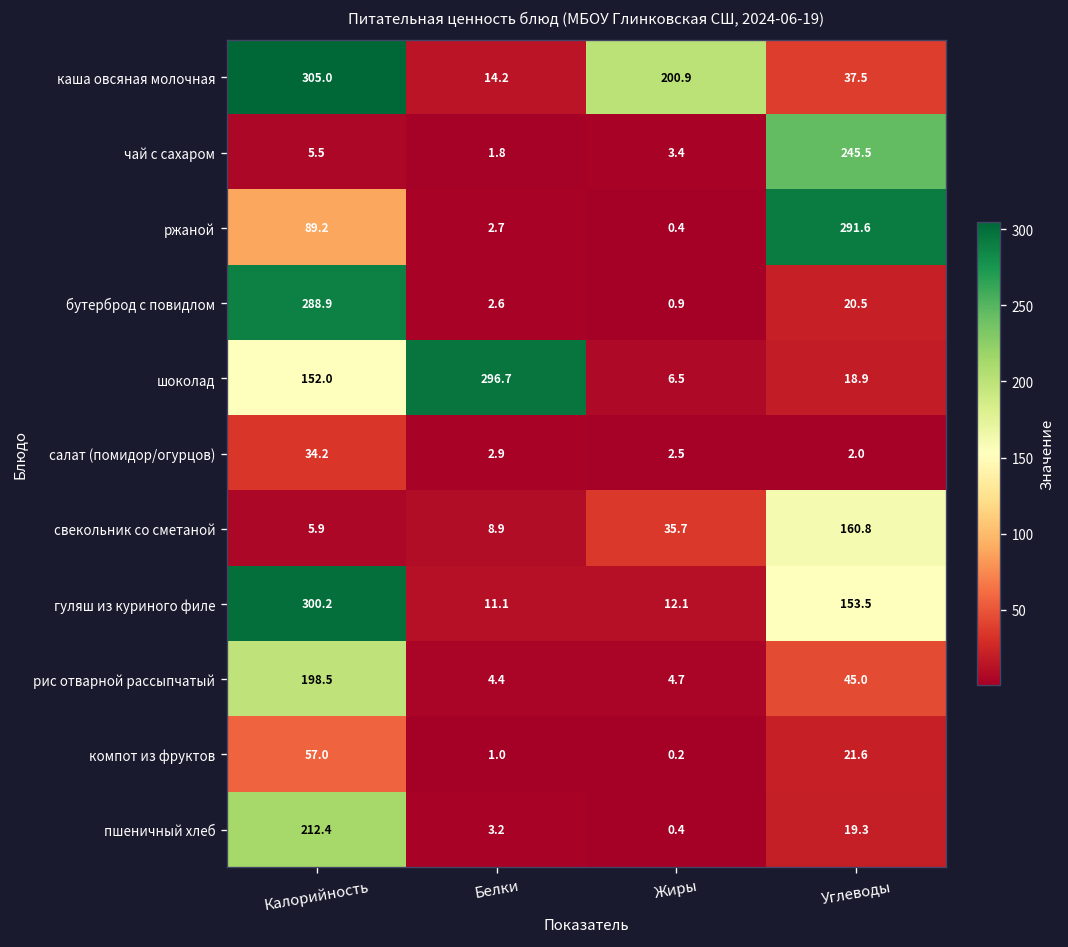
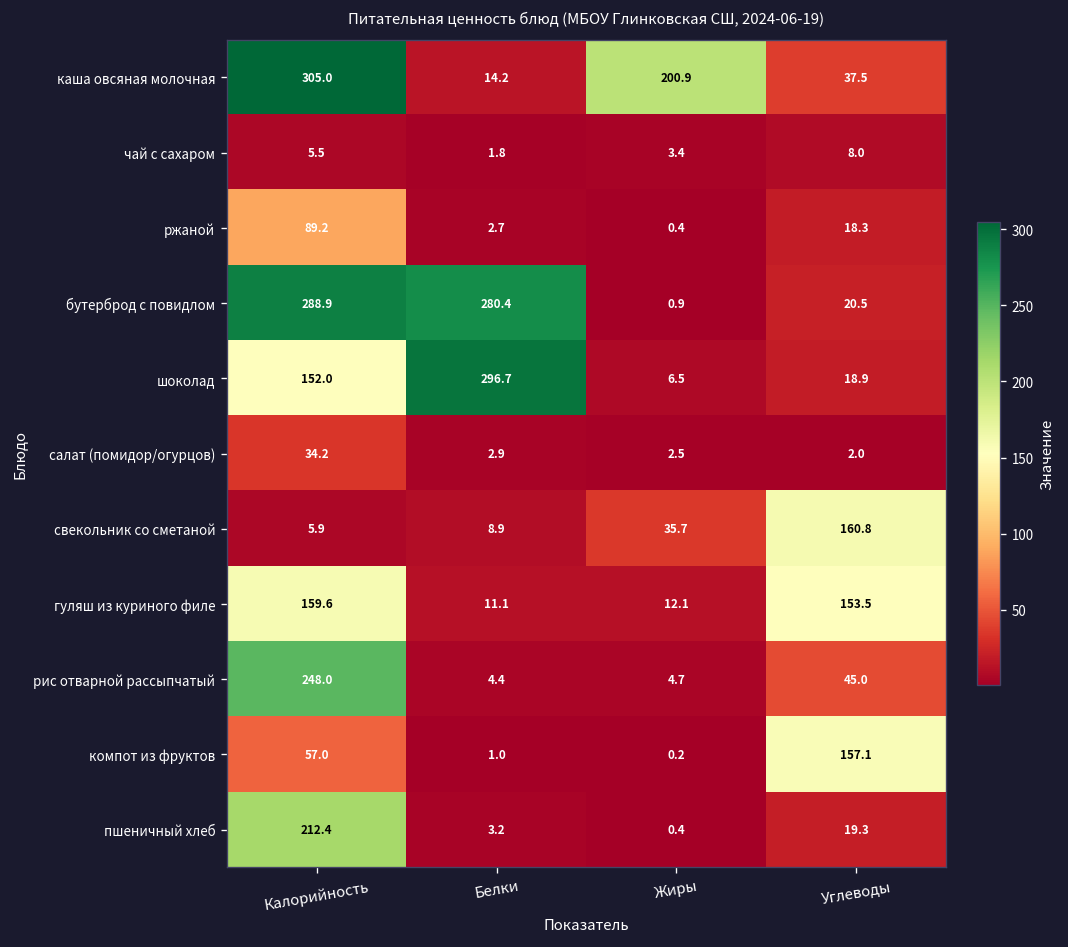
  {
    "каша овсяная молочная": {
      "Калорийность": 305.0,
      "Белки": 14.2,
      "Жиры": 200.9,
      "Углеводы": 37.5
    },
    "чай с сахаром": {
      "Калорийность": 5.5,
      "Белки": 1.8,
      "Жиры": 3.4,
-     "Углеводы": 245.5
+     "Углеводы": 8.0
    },
    "ржаной": {
      "Калорийность": 89.2,
      "Белки": 2.7,
      "Жиры": 0.4,
-     "Углеводы": 291.6
+     "Углеводы": 18.3
    },
    "бутерброд с повидлом": {
      "Калорийность": 288.9,
-     "Белки": 2.6,
+     "Белки": 280.4,
      "Жиры": 0.9,
      "Углеводы": 20.5
    },
    "шоколад": {
      "Калорийность": 152.0,
      "Белки": 296.7,
      "Жиры": 6.5,
      "Углеводы": 18.9
    },
    "салат (помидор/огурцов)": {
      "Калорийность": 34.2,
      "Белки": 2.9,
      "Жиры": 2.5,
      "Углеводы": 2.0
    },
    "свекольник со сметаной": {
      "Калорийность": 5.9,
      "Белки": 8.9,
      "Жиры": 35.7,
      "Углеводы": 160.8
    },
    "гуляш из куриного филе": {
-     "Калорийность": 300.2,
+     "Калорийность": 159.6,
      "Белки": 11.1,
      "Жиры": 12.1,
      "Углеводы": 153.5
    },
    "рис отварной рассыпчатый": {
-     "Калорийность": 198.5,
+     "Калорийность": 248.0,
      "Белки": 4.4,
      "Жиры": 4.7,
      "Углеводы": 45.0
    },
    "компот из фруктов": {
      "Калорийность": 57.0,
      "Белки": 1.0,
      "Жиры": 0.2,
-     "Углеводы": 21.6
+     "Углеводы": 157.1
    },
    "пшеничный хлеб": {
      "Калорийность": 212.4,
      "Белки": 3.2,
      "Жиры": 0.4,
      "Углеводы": 19.3
    }
  }
